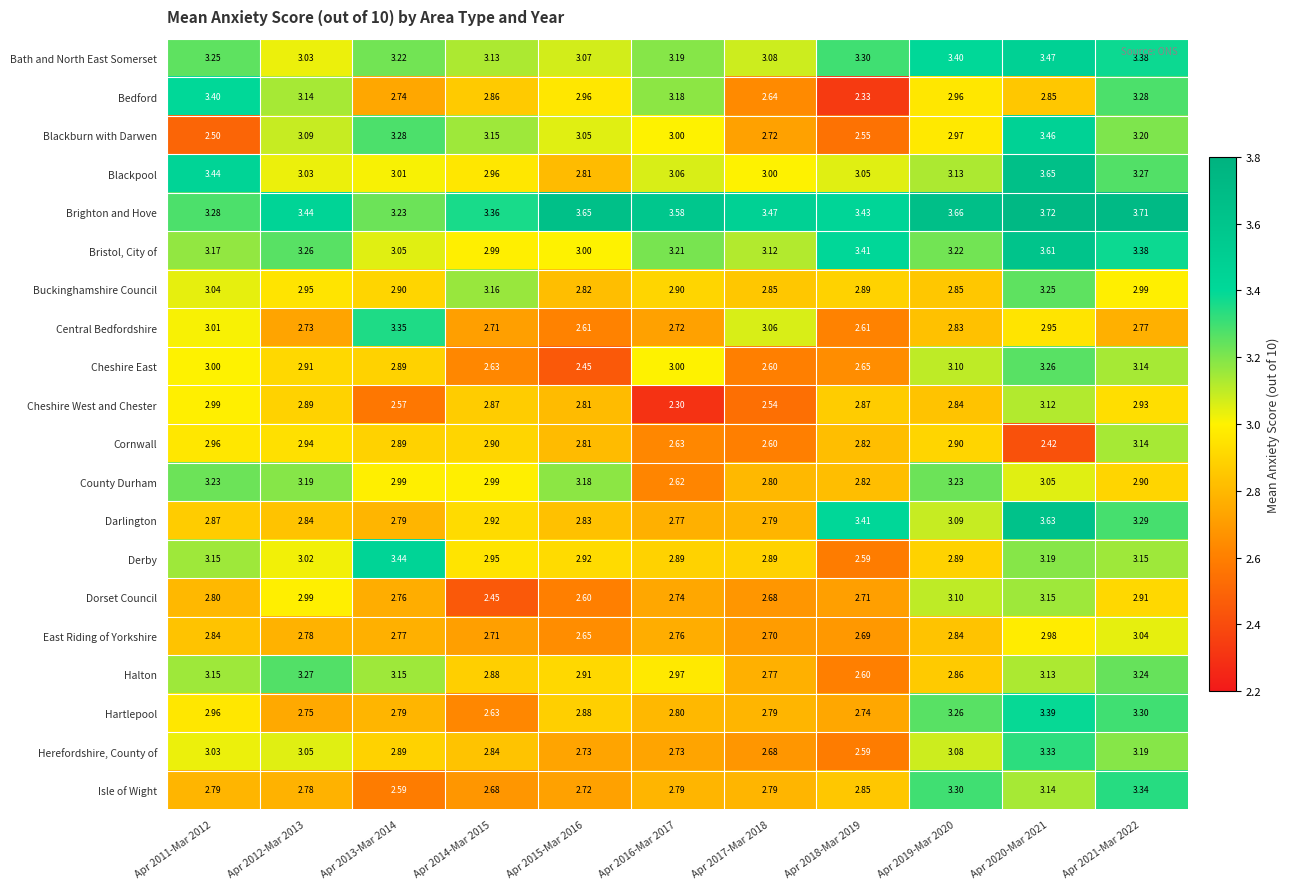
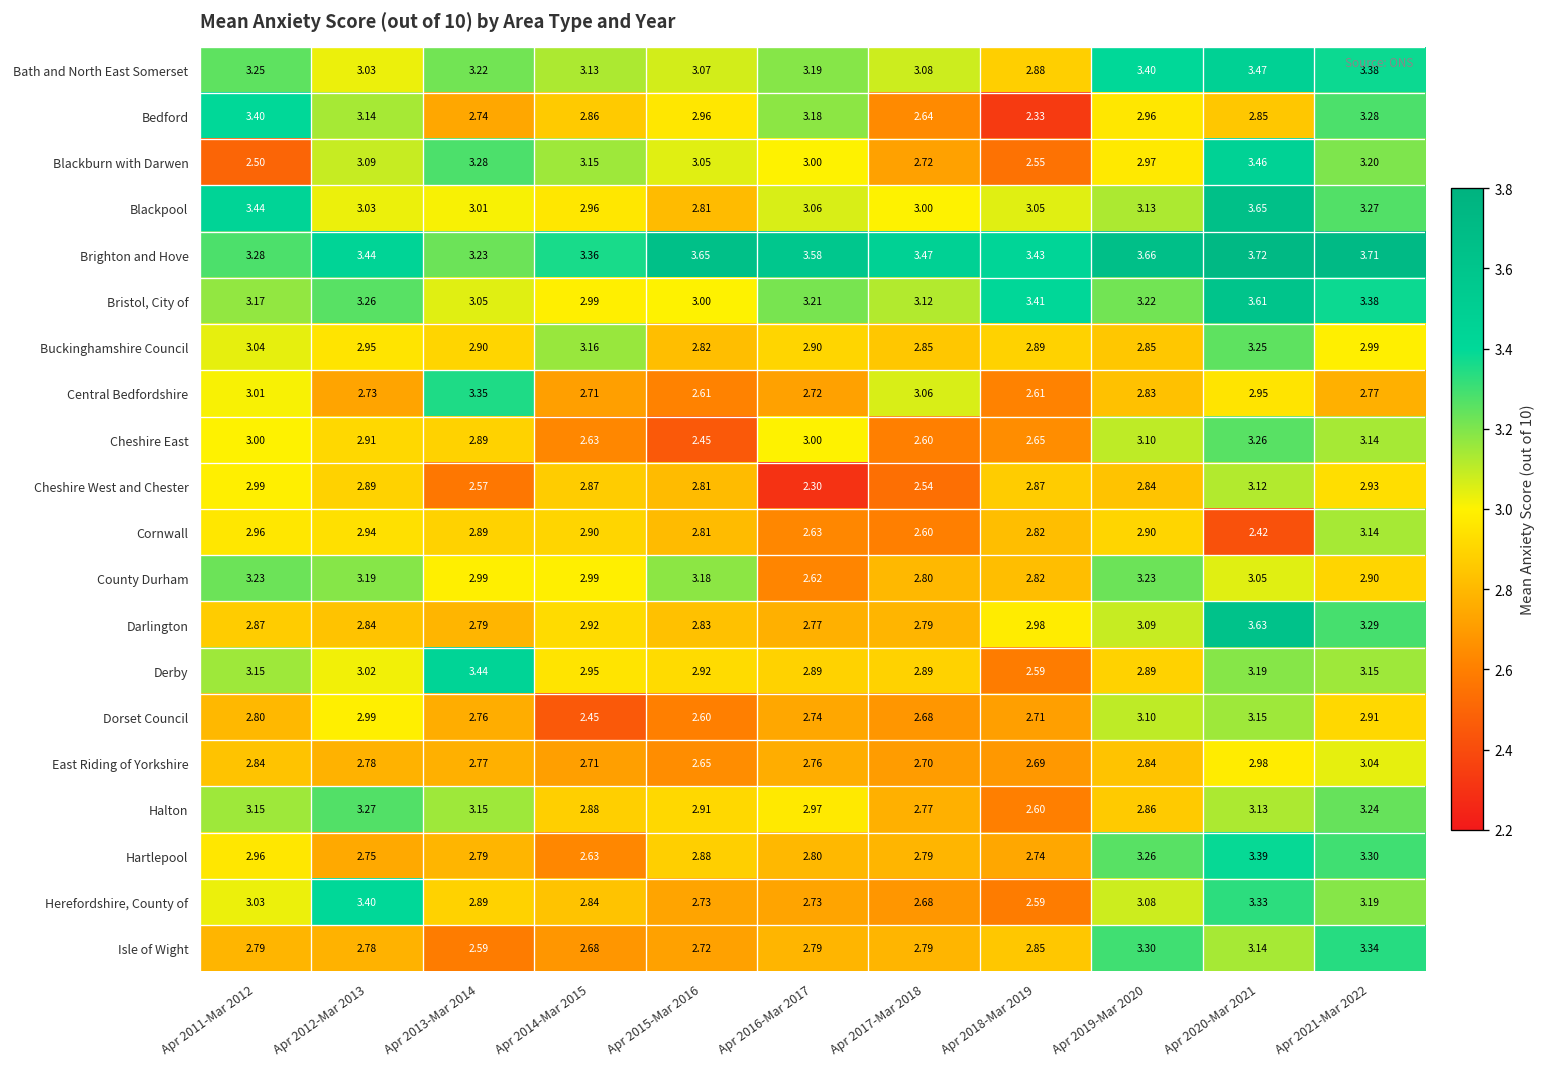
  {
    "Bath and North East Somerset": {
      "Apr 2011-Mar 2012": 3.25,
      "Apr 2012-Mar 2013": 3.03,
      "Apr 2013-Mar 2014": 3.22,
      "Apr 2014-Mar 2015": 3.13,
      "Apr 2015-Mar 2016": 3.07,
      "Apr 2016-Mar 2017": 3.19,
      "Apr 2017-Mar 2018": 3.08,
-     "Apr 2018-Mar 2019": 3.30,
+     "Apr 2018-Mar 2019": 2.88,
      "Apr 2019-Mar 2020": 3.40,
      "Apr 2020-Mar 2021": 3.47
    },
    "Darlington": {
      "Apr 2011-Mar 2012": 2.87,
      "Apr 2012-Mar 2013": 2.84,
      "Apr 2013-Mar 2014": 2.79,
      "Apr 2014-Mar 2015": 2.92,
      "Apr 2015-Mar 2016": 2.83,
      "Apr 2016-Mar 2017": 2.77,
      "Apr 2017-Mar 2018": 2.79,
-     "Apr 2018-Mar 2019": 3.41,
+     "Apr 2018-Mar 2019": 2.98,
      "Apr 2019-Mar 2020": 3.09,
      "Apr 2020-Mar 2021": 3.63,
      "Apr 2021-Mar 2022": 3.29
    },
    "Herefordshire, County of": {
      "Apr 2011-Mar 2012": 3.03,
-     "Apr 2012-Mar 2013": 3.05,
+     "Apr 2012-Mar 2013": 3.40,
      "Apr 2013-Mar 2014": 2.89,
      "Apr 2014-Mar 2015": 2.84,
      "Apr 2015-Mar 2016": 2.73,
      "Apr 2016-Mar 2017": 2.73,
      "Apr 2017-Mar 2018": 2.68,
      "Apr 2018-Mar 2019": 2.59,
      "Apr 2019-Mar 2020": 3.08,
      "Apr 2020-Mar 2021": 3.33,
      "Apr 2021-Mar 2022": 3.19
    }
  }
